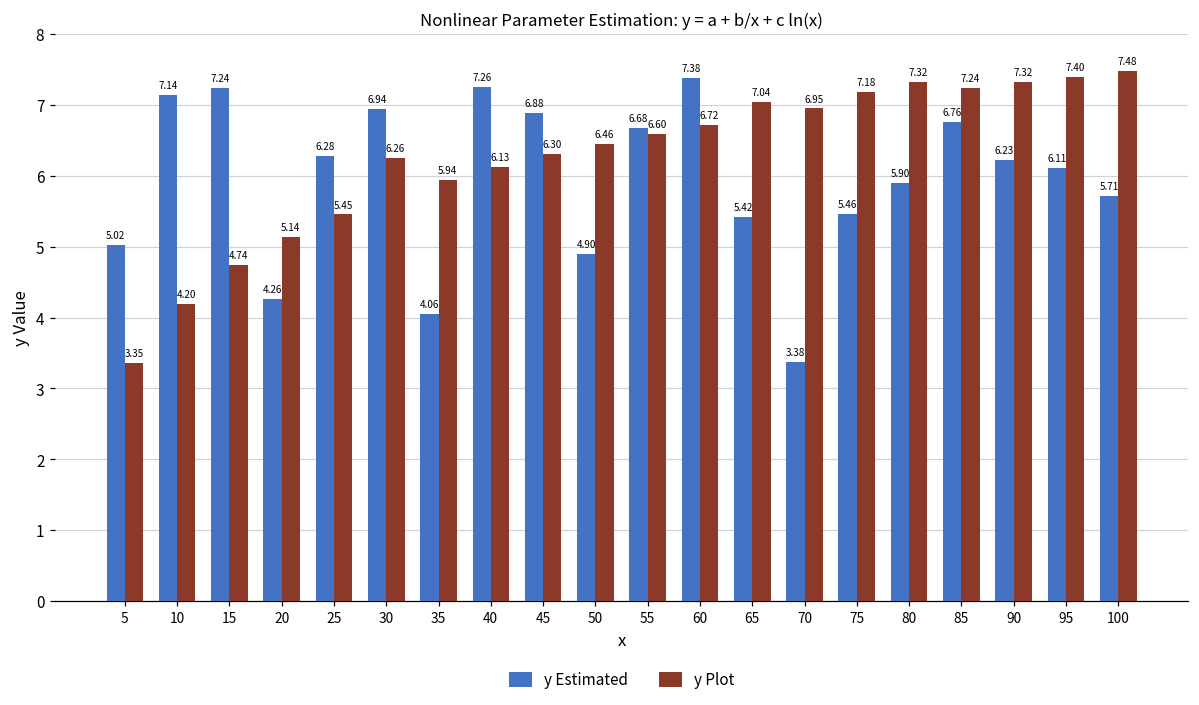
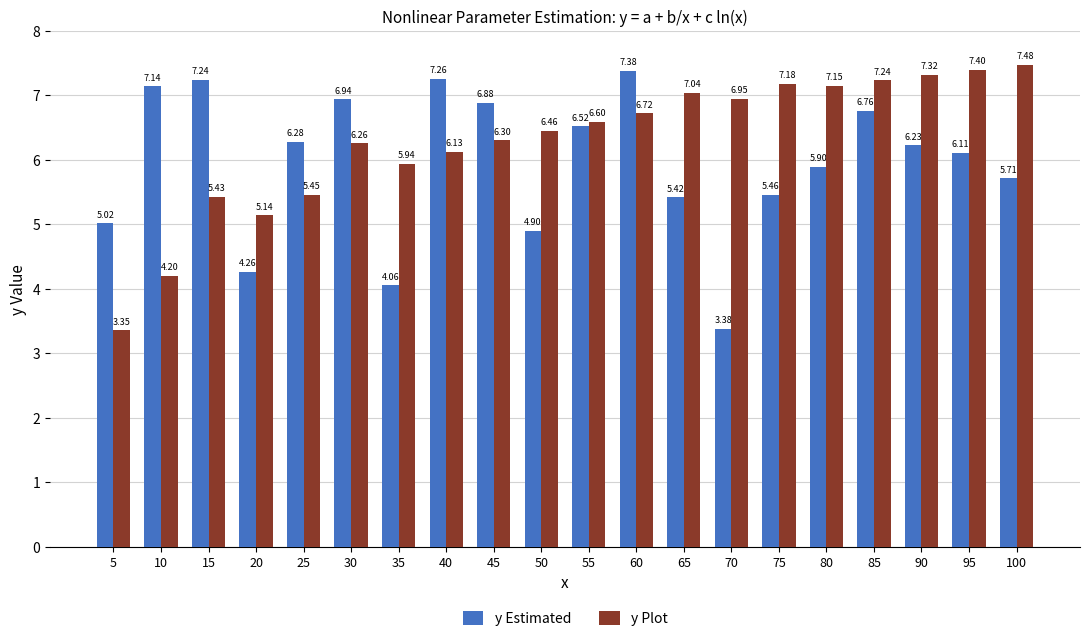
  {
    "y Estimated": {
      "5": 5.02,
      "10": 7.14,
      "15": 7.24,
      "20": 4.26,
      "25": 6.28,
      "30": 6.94,
      "35": 4.06,
      "40": 7.26,
      "45": 6.88,
      "50": 4.90,
-     "55": 6.68,
+     "55": 6.52,
      "60": 7.38,
      "65": 5.42,
      "70": 3.38,
      "75": 5.46,
      "80": 5.90,
      "85": 6.76,
      "90": 6.23,
      "95": 6.11,
      "100": 5.71
    },
    "y Plot": {
      "5": 3.35,
      "10": 4.20,
-     "15": 4.74,
+     "15": 5.43,
      "20": 5.14,
      "25": 5.45,
      "30": 6.26,
      "35": 5.94,
      "40": 6.13,
      "45": 6.30,
      "50": 6.46,
      "55": 6.60,
      "60": 6.72,
      "65": 7.04,
      "70": 6.95,
      "75": 7.18,
-     "80": 7.32,
+     "80": 7.15,
      "85": 7.24,
      "90": 7.32,
      "95": 7.40,
      "100": 7.48
    }
  }
